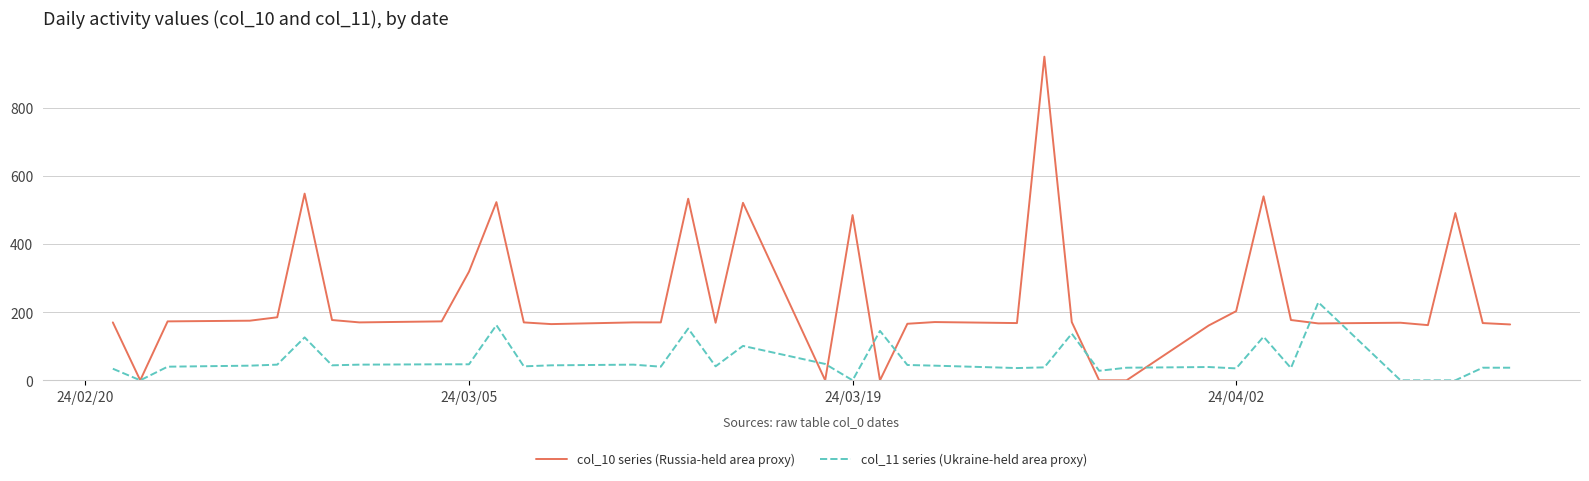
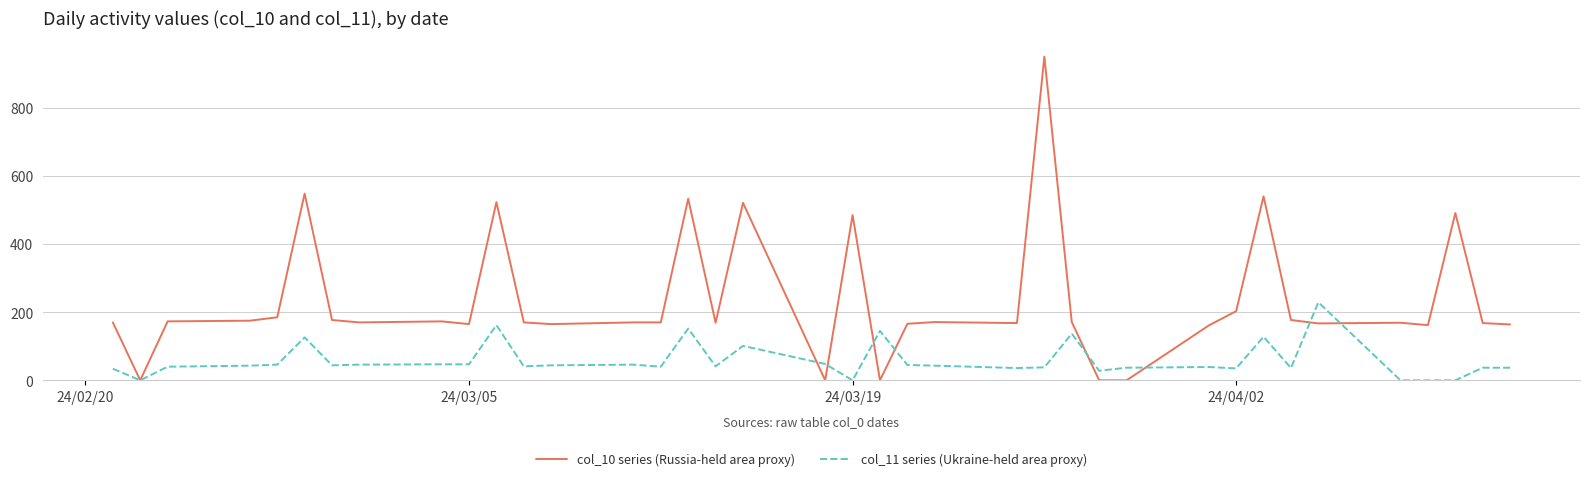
  {
    "col_10 series (Russia-held area proxy)": {
-     "24/03/05": 320,
+     "24/03/05": 170,
      "24/03/19": 490,
      "24/04/02": 200
    },
    "col_11 series (Ukraine-held area proxy)": {
      "24/03/05": 50,
      "24/03/19": 0,
      "24/04/02": 40
    }
  }
